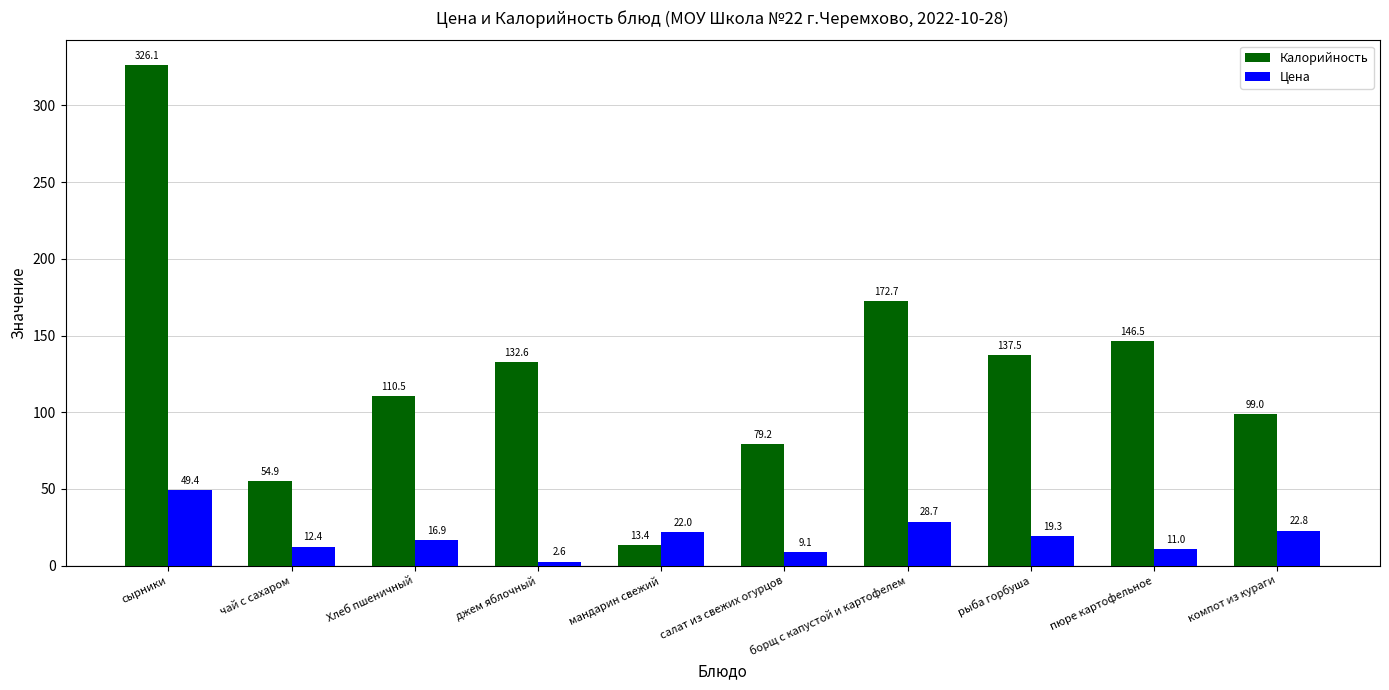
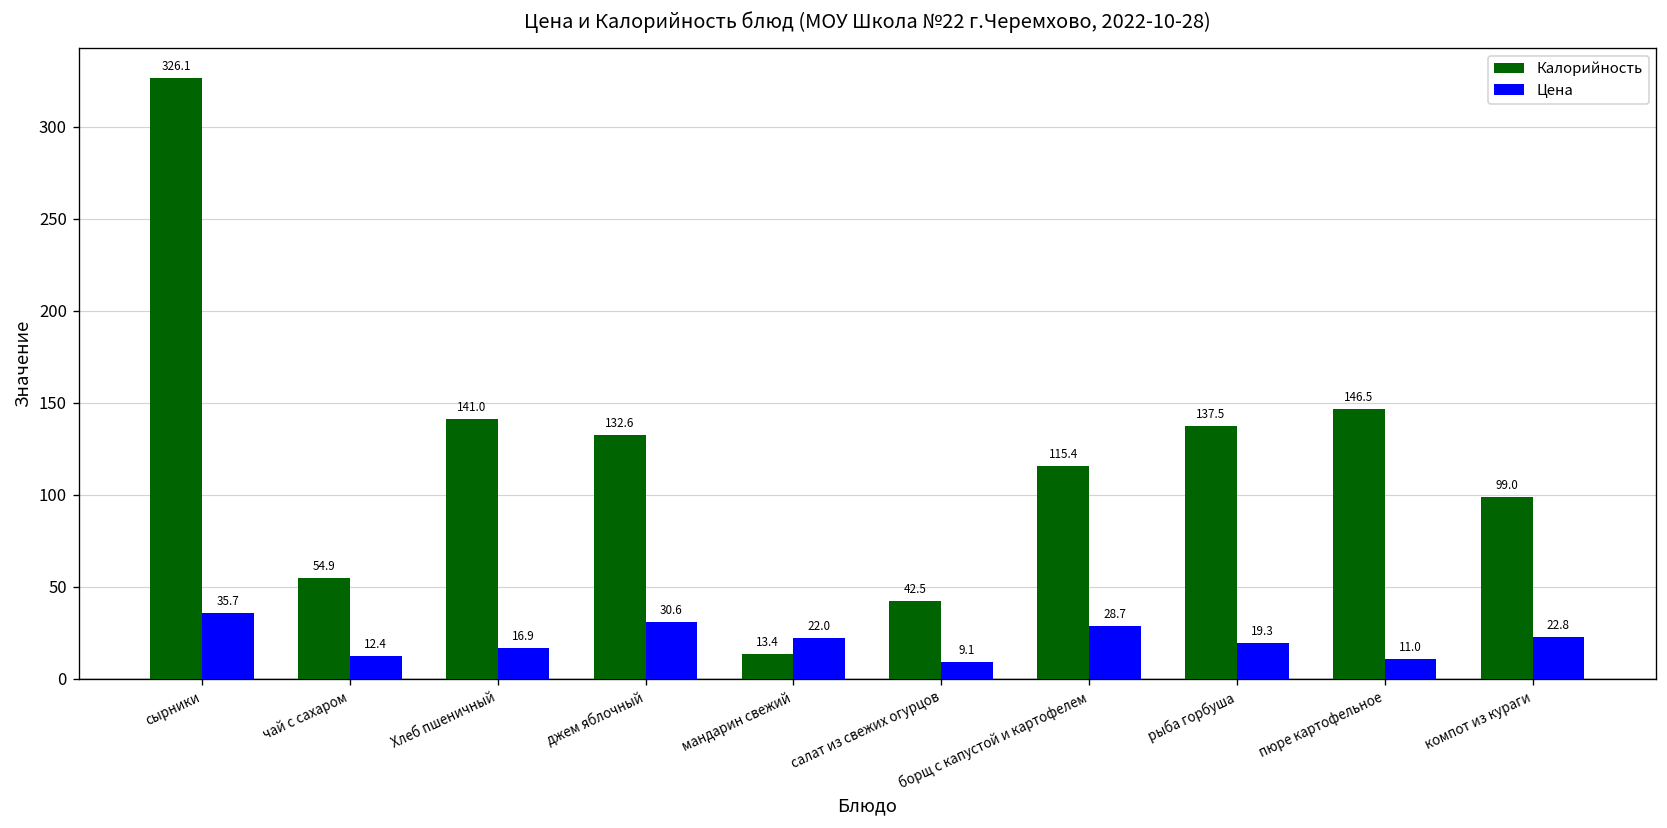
  {
    "Калорийность": {
      "сырники": 326.1,
      "чай с сахаром": 54.9,
-     "Хлеб пшеничный": 110.5,
+     "Хлеб пшеничный": 141.0,
      "джем яблочный": 132.6,
      "мандарин свежий": 13.4,
-     "салат из свежих огурцов": 79.2,
-     "борщ с капустой и картофелем": 172.7,
+     "салат из свежих огурцов": 42.5,
+     "борщ с капустой и картофелем": 115.4,
      "рыба горбуша": 137.5,
      "пюре картофельное": 146.5,
      "компот из кураги": 99.0
    },
    "Цена": {
-     "сырники": 49.4,
+     "сырники": 35.7,
      "чай с сахаром": 12.4,
      "Хлеб пшеничный": 16.9,
-     "джем яблочный": 2.6,
+     "джем яблочный": 30.6,
      "мандарин свежий": 22.0,
      "салат из свежих огурцов": 9.1,
      "борщ с капустой и картофелем": 28.7,
      "рыба горбуша": 19.3,
      "пюре картофельное": 11.0,
      "компот из кураги": 22.8
    }
  }
